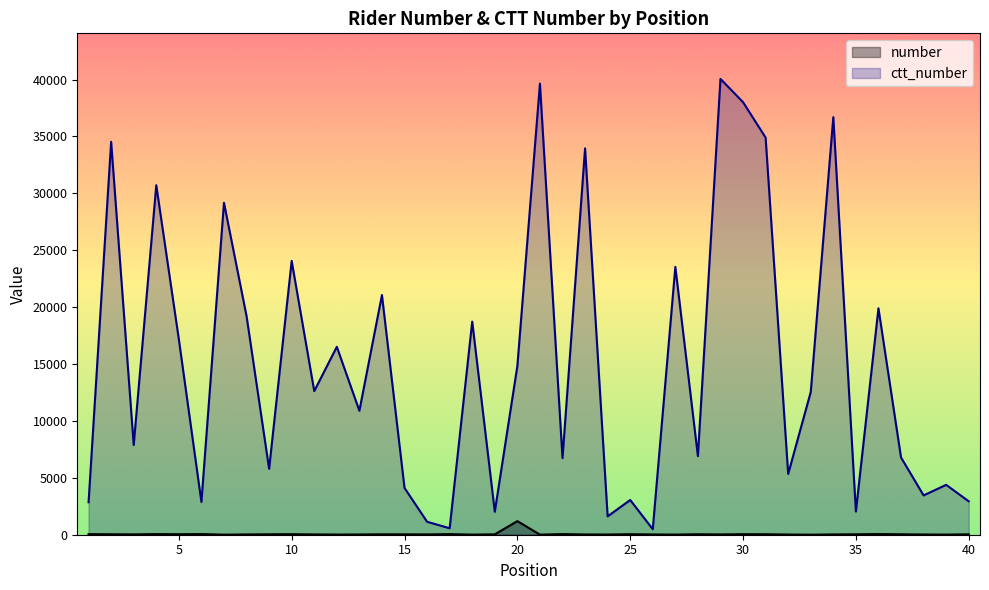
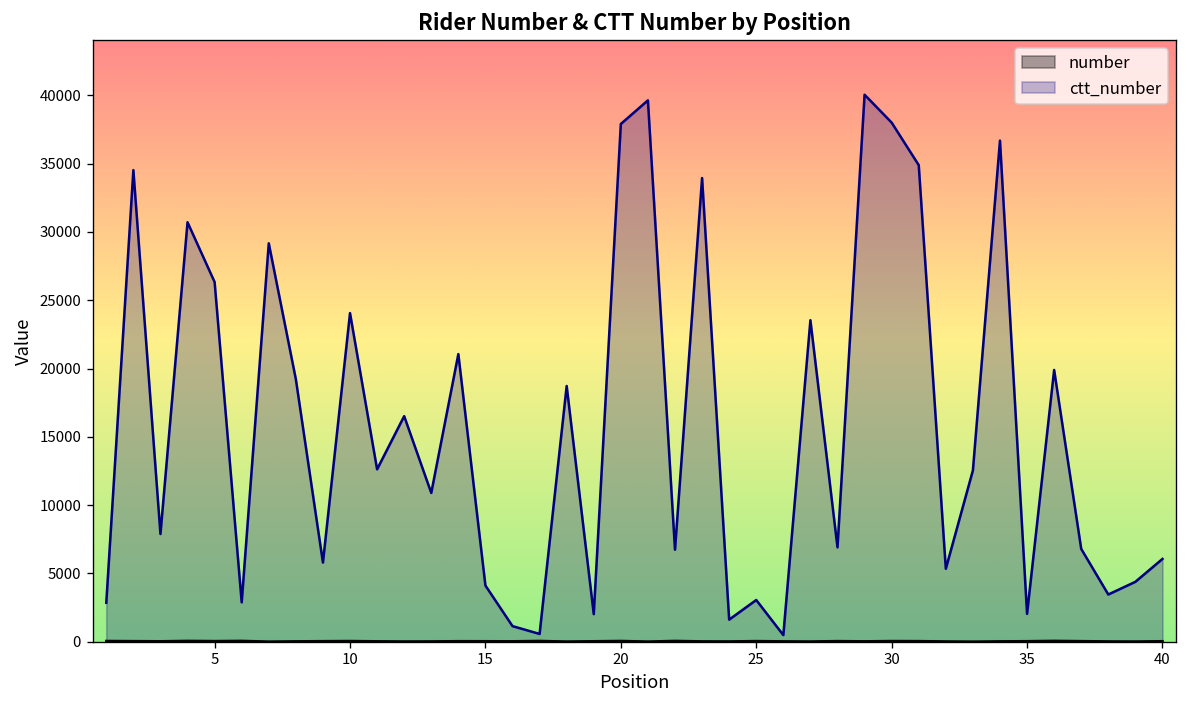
  {
    "number": {
      "5": 0,
      "10": 0,
      "15": 0,
-     "20": 1200,
+     "20": 100,
      "25": 0,
      "30": 0,
      "35": 0,
      "40": 0
    },
    "ctt_number": {
-     "5": 17200,
+     "5": 26300,
      "10": 24100,
      "15": 4100,
-     "20": 14800,
+     "20": 37900,
      "25": 3100,
      "30": 38000,
      "35": 2000,
-     "40": 2900
+     "40": 6100
    }
  }
